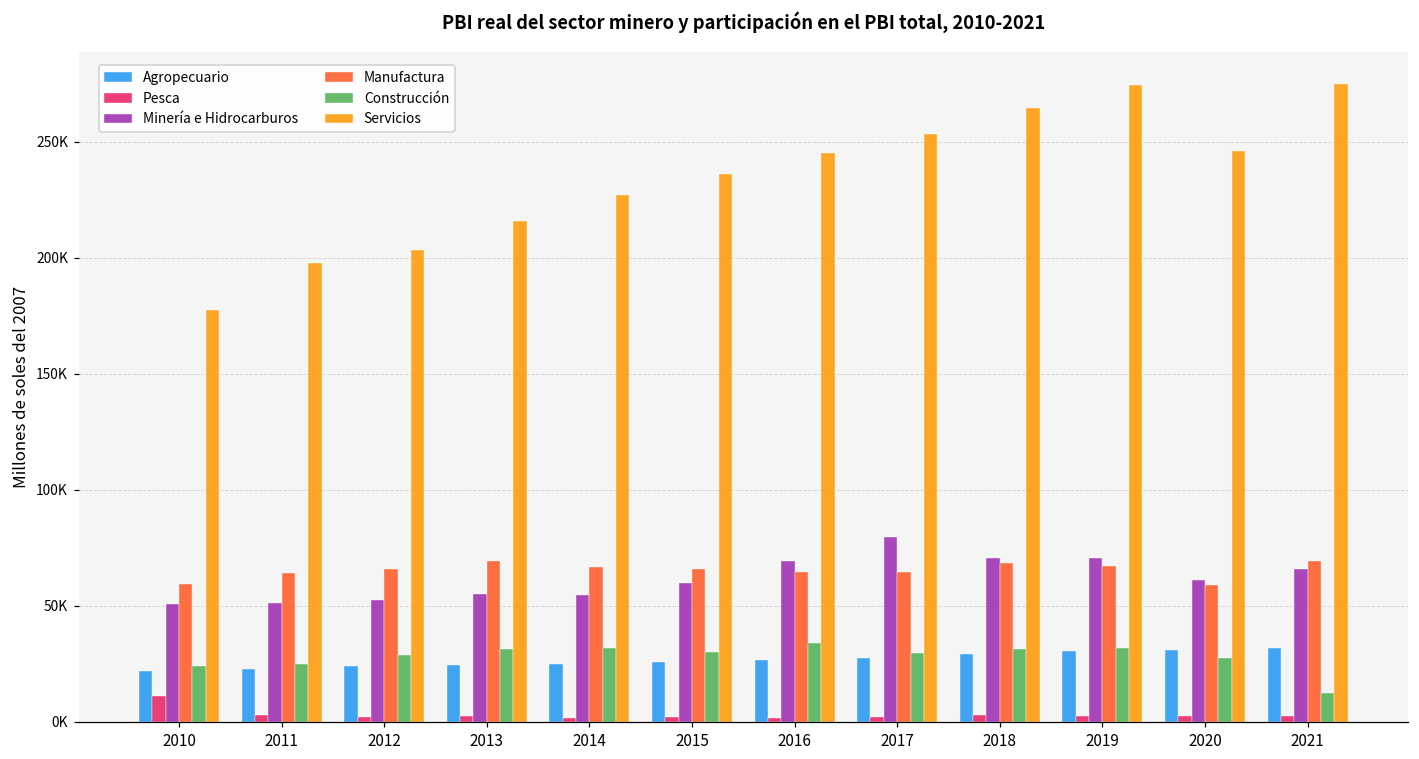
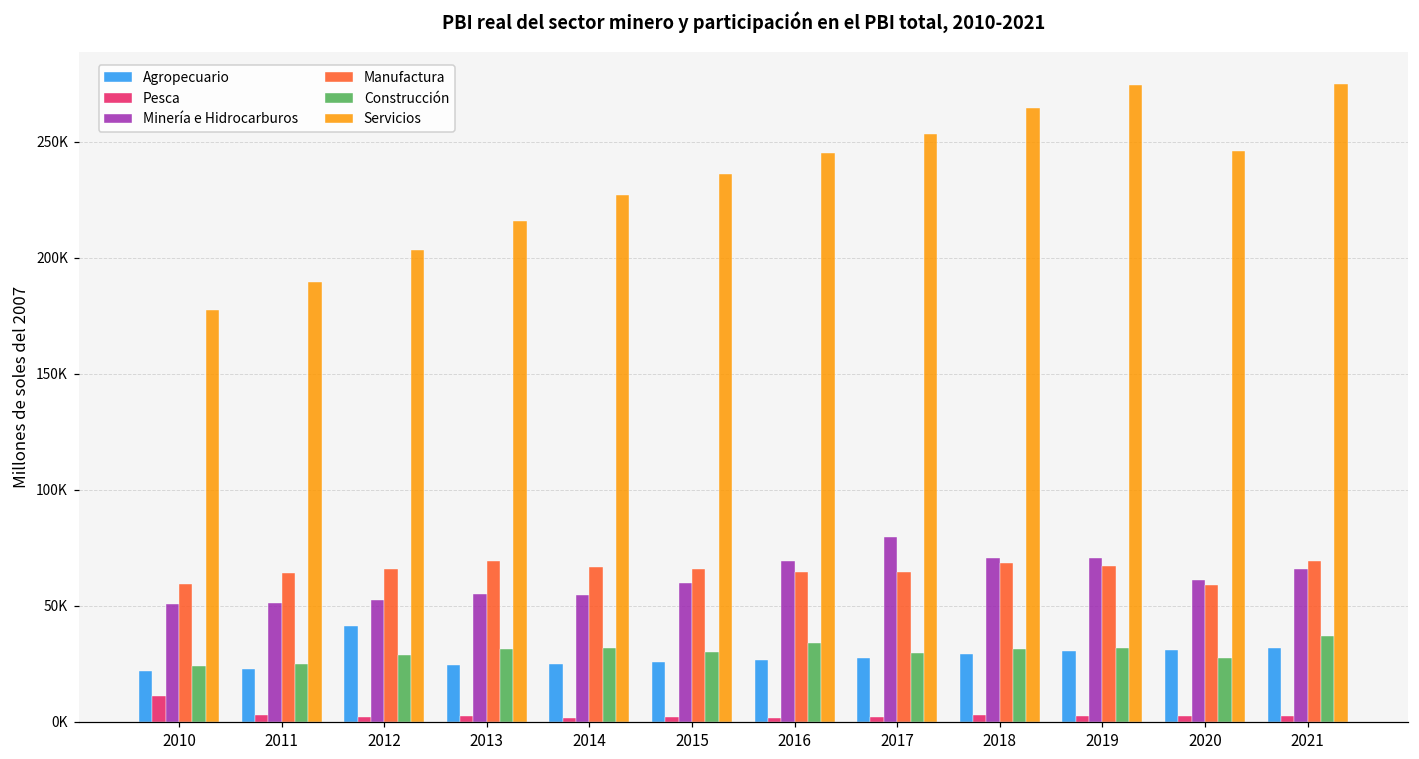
  {
    "Agropecuario": {
      "2010": 22000,
      "2011": 23000,
-     "2012": 24000,
+     "2012": 41000,
      "2013": 25000,
      "2014": 25000,
      "2015": 26000,
      "2016": 27000,
      "2017": 27000,
      "2018": 29000,
      "2019": 30000,
      "2020": 31000,
      "2021": 32000
    },
    "Pesca": {
      "2010": 11000,
      "2011": 3000,
      "2012": 2000,
      "2013": 2000,
      "2014": 2000,
      "2015": 2000,
      "2016": 2000,
      "2017": 2000,
      "2018": 3000,
      "2019": 2000,
      "2020": 2000,
      "2021": 3000
    },
    "Minería e Hidrocarburos": {
      "2010": 51000,
      "2011": 51000,
      "2012": 52000,
      "2013": 55000,
      "2014": 55000,
      "2015": 60000,
      "2016": 69000,
      "2017": 80000,
      "2018": 71000,
      "2019": 71000,
      "2020": 61000,
      "2021": 66000
    },
    "Manufactura": {
      "2010": 59000,
      "2011": 64000,
      "2012": 66000,
      "2013": 69000,
      "2014": 67000,
      "2015": 66000,
      "2016": 65000,
      "2017": 65000,
      "2018": 68000,
      "2019": 67000,
      "2020": 59000,
      "2021": 69000
    },
    "Construcción": {
      "2010": 24000,
      "2011": 25000,
      "2012": 29000,
      "2013": 31000,
      "2014": 32000,
      "2015": 30000,
      "2016": 34000,
      "2017": 30000,
      "2018": 31000,
      "2019": 32000,
      "2020": 27000,
-     "2021": 13000
+     "2021": 37000
    },
    "Servicios": {
      "2010": 178000,
-     "2011": 198000,
+     "2011": 189000,
      "2012": 203000,
      "2013": 216000,
      "2014": 227000,
      "2015": 236000,
      "2016": 245000,
      "2017": 254000,
      "2018": 265000,
      "2019": 274000,
      "2020": 246000,
      "2021": 275000
    }
  }
